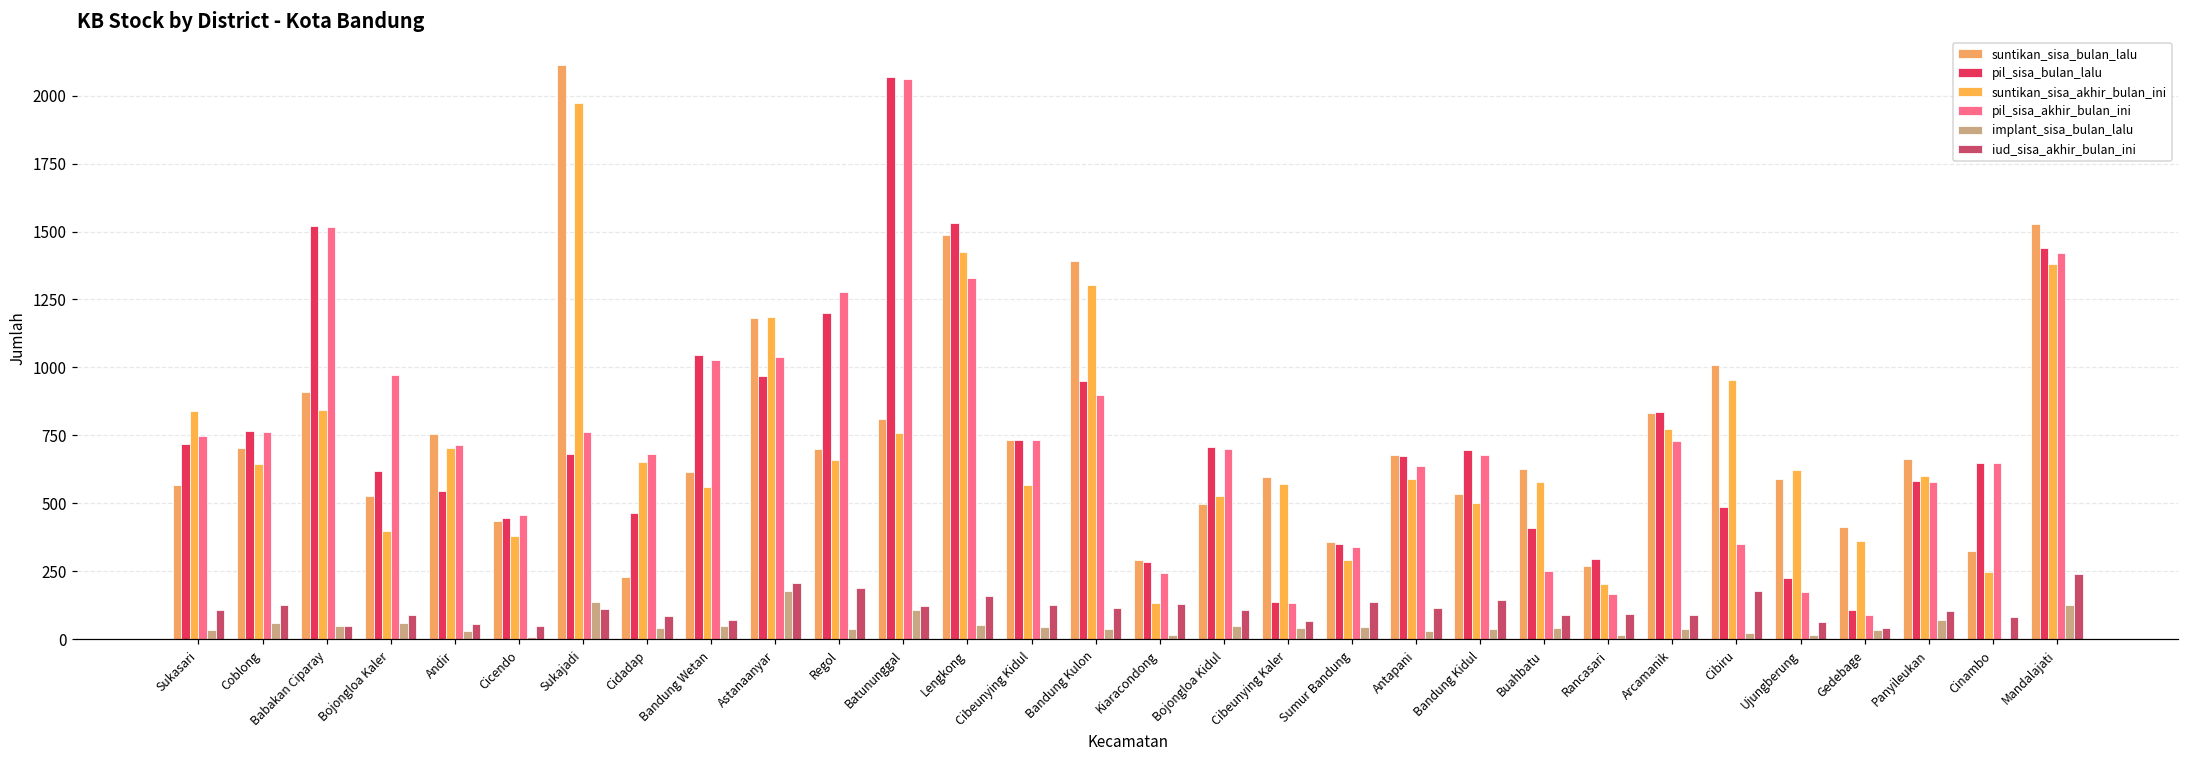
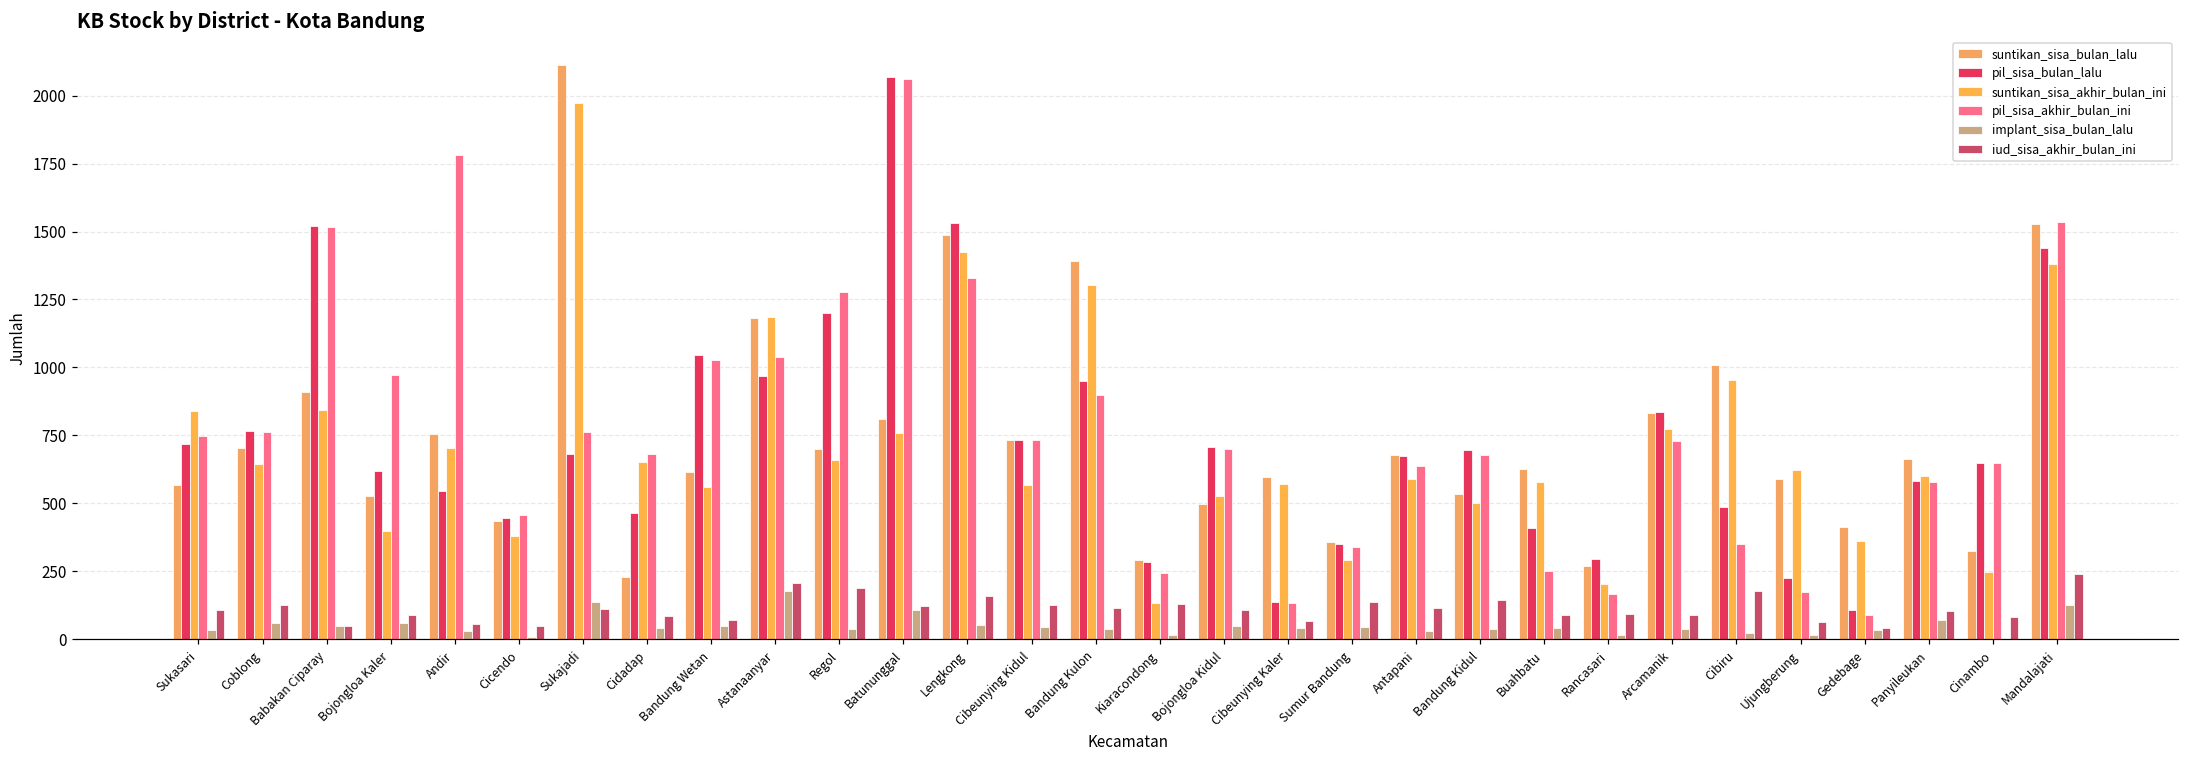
  {
    "pil_sisa_akhir_bulan_ini": {
      "Sukasari": 750,
      "Coblong": 760,
      "Babakan Ciparay": 1520,
      "Bojongloa Kaler": 970,
-     "Andir": 720,
+     "Andir": 1780,
      "Cicendo": 460,
      "Sukajadi": 760,
      "Cidadap": 680,
      "Bandung Wetan": 1030,
      "Astanaanyar": 1040,
      "Regol": 1280,
      "Batununggal": 2060,
      "Lengkong": 1330,
      "Cibeunying Kidul": 740,
      "Bandung Kulon": 900,
      "Kiaracondong": 250,
      "Bojongloa Kidul": 700,
      "Cibeunying Kaler": 140,
      "Sumur Bandung": 340,
      "Antapani": 640,
      "Bandung Kidul": 680,
      "Buahbatu": 250,
      "Rancasari": 170,
      "Arcamanik": 730,
      "Cibiru": 350,
      "Ujungberung": 170,
      "Gedebage": 90,
      "Panyileukan": 580,
      "Cinambo": 650,
-     "Mandalajati": 1420
+     "Mandalajati": 1540
    }
  }
